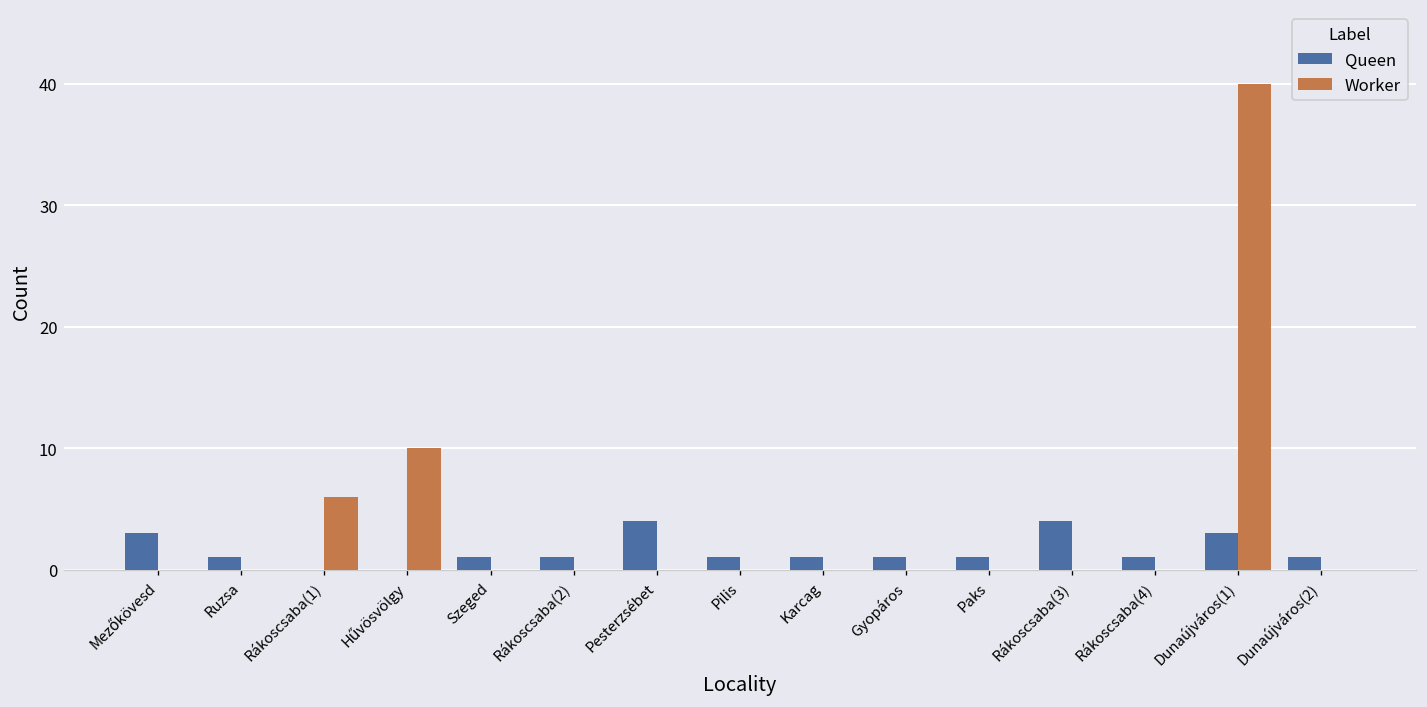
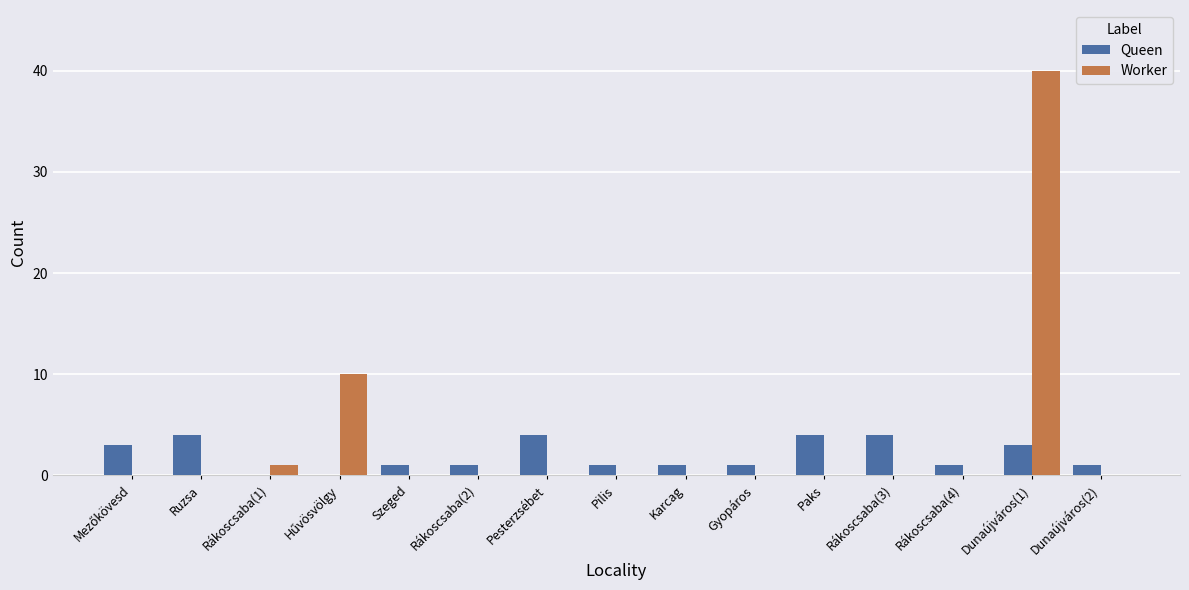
  {
    "Queen": {
      "Mezőkövesd": 3,
-     "Ruzsa": 1,
+     "Ruzsa": 4,
      "Rákoscsaba(1)": 0,
      "Hűvösvölgy": 0,
      "Szeged": 1,
      "Rákoscsaba(2)": 1,
      "Pesterzsébet": 4,
      "Pilis": 1,
      "Karcag": 1,
      "Gyopáros": 1,
-     "Paks": 1,
+     "Paks": 4,
      "Rákoscsaba(3)": 4,
      "Rákoscsaba(4)": 1,
      "Dunaújváros(1)": 3,
      "Dunaújváros(2)": 1
    },
    "Worker": {
      "Mezőkövesd": 0,
      "Ruzsa": 0,
-     "Rákoscsaba(1)": 6,
+     "Rákoscsaba(1)": 1,
      "Hűvösvölgy": 10,
      "Szeged": 0,
      "Rákoscsaba(2)": 0,
      "Pesterzsébet": 0,
      "Pilis": 0,
      "Karcag": 0,
      "Gyopáros": 0,
      "Paks": 0,
      "Rákoscsaba(3)": 0,
      "Rákoscsaba(4)": 0,
      "Dunaújváros(1)": 40,
      "Dunaújváros(2)": 0
    }
  }
